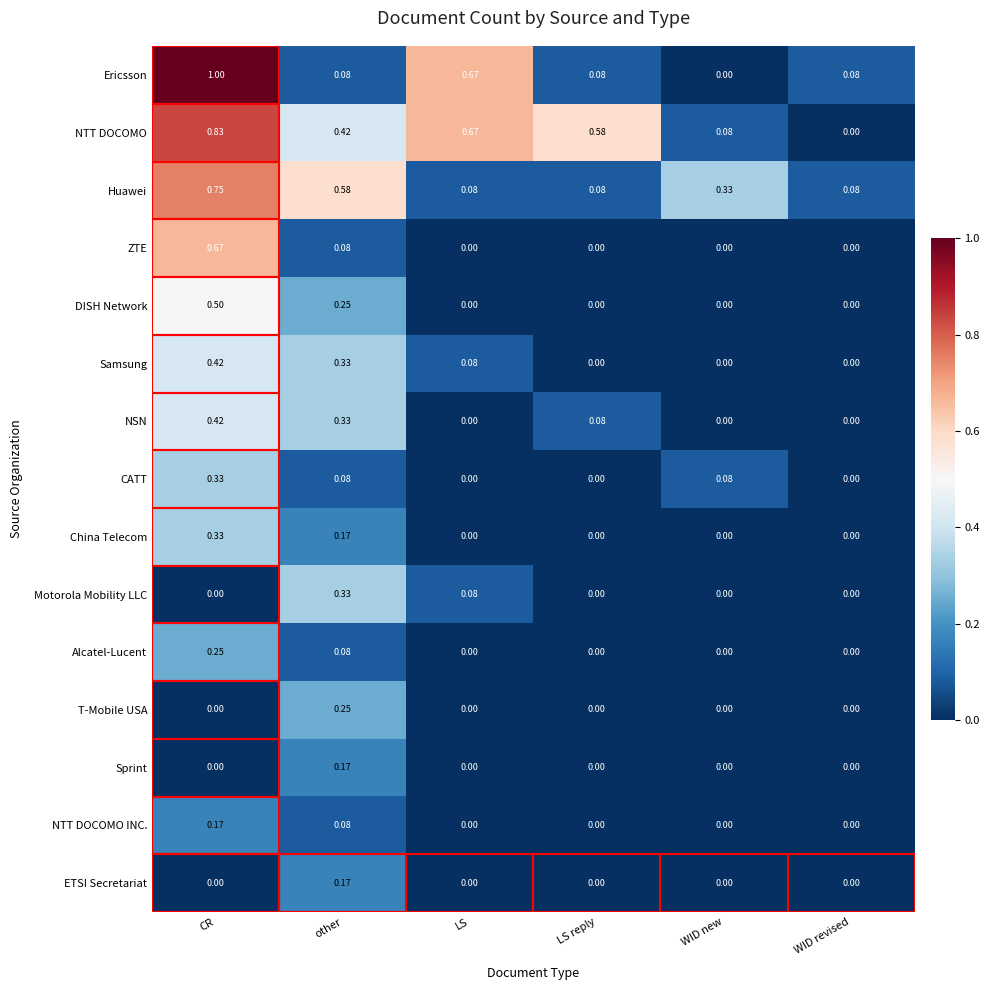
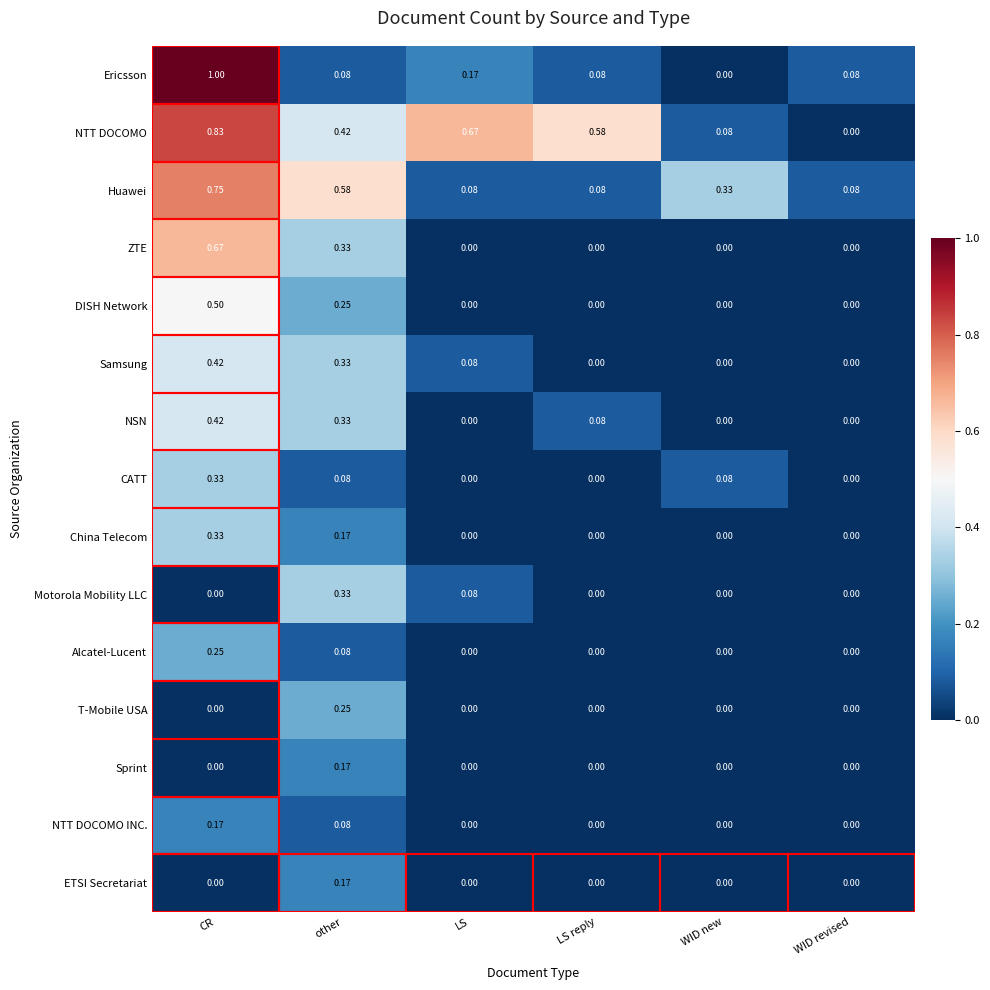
  {
    "Ericsson": {
      "CR": 1.00,
      "other": 0.08,
-     "LS": 0.67,
+     "LS": 0.17,
      "LS reply": 0.08,
      "WID new": 0.00,
      "WID revised": 0.08
    },
    "NTT DOCOMO": {
      "CR": 0.83,
      "other": 0.42,
      "LS": 0.67,
      "LS reply": 0.58,
      "WID new": 0.08,
      "WID revised": 0.00
    },
    "Huawei": {
      "CR": 0.75,
      "other": 0.58,
      "LS": 0.08,
      "LS reply": 0.08,
      "WID new": 0.33,
      "WID revised": 0.08
    },
    "ZTE": {
      "CR": 0.67,
-     "other": 0.08,
+     "other": 0.33,
      "LS": 0.00,
      "LS reply": 0.00,
      "WID new": 0.00,
      "WID revised": 0.00
    },
    "DISH Network": {
      "CR": 0.50,
      "other": 0.25,
      "LS": 0.00,
      "LS reply": 0.00,
      "WID new": 0.00,
      "WID revised": 0.00
    },
    "Samsung": {
      "CR": 0.42,
      "other": 0.33,
      "LS": 0.08,
      "LS reply": 0.00,
      "WID new": 0.00,
      "WID revised": 0.00
    },
    "NSN": {
      "CR": 0.42,
      "other": 0.33,
      "LS": 0.00,
      "LS reply": 0.08,
      "WID new": 0.00,
      "WID revised": 0.00
    },
    "CATT": {
      "CR": 0.33,
      "other": 0.08,
      "LS": 0.00,
      "LS reply": 0.00,
      "WID new": 0.08,
      "WID revised": 0.00
    },
    "China Telecom": {
      "CR": 0.33,
      "other": 0.17,
      "LS": 0.00,
      "LS reply": 0.00,
      "WID new": 0.00,
      "WID revised": 0.00
    },
    "Motorola Mobility LLC": {
      "CR": 0.00,
      "other": 0.33,
      "LS": 0.08,
      "LS reply": 0.00,
      "WID new": 0.00,
      "WID revised": 0.00
    },
    "Alcatel-Lucent": {
      "CR": 0.25,
      "other": 0.08,
      "LS": 0.00,
      "LS reply": 0.00,
      "WID new": 0.00,
      "WID revised": 0.00
    },
    "T-Mobile USA": {
      "CR": 0.00,
      "other": 0.25,
      "LS": 0.00,
      "LS reply": 0.00,
      "WID new": 0.00,
      "WID revised": 0.00
    },
    "Sprint": {
      "CR": 0.00,
      "other": 0.17,
      "LS": 0.00,
      "LS reply": 0.00,
      "WID new": 0.00,
      "WID revised": 0.00
    },
    "NTT DOCOMO INC.": {
      "CR": 0.17,
      "other": 0.08,
      "LS": 0.00,
      "LS reply": 0.00,
      "WID new": 0.00,
      "WID revised": 0.00
    },
    "ETSI Secretariat": {
      "CR": 0.00,
      "other": 0.17,
      "LS": 0.00,
      "LS reply": 0.00,
      "WID new": 0.00,
      "WID revised": 0.00
    }
  }
